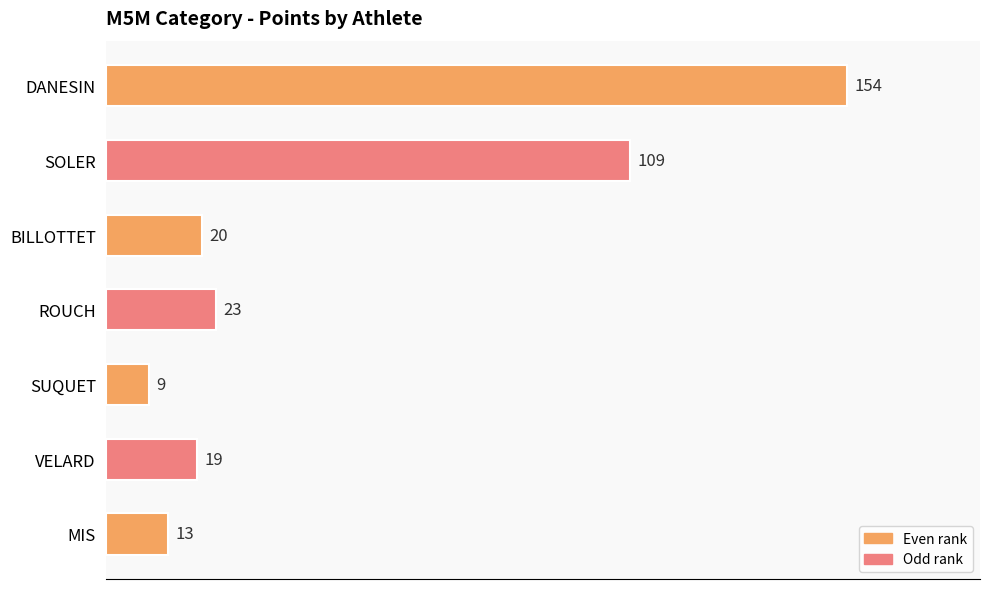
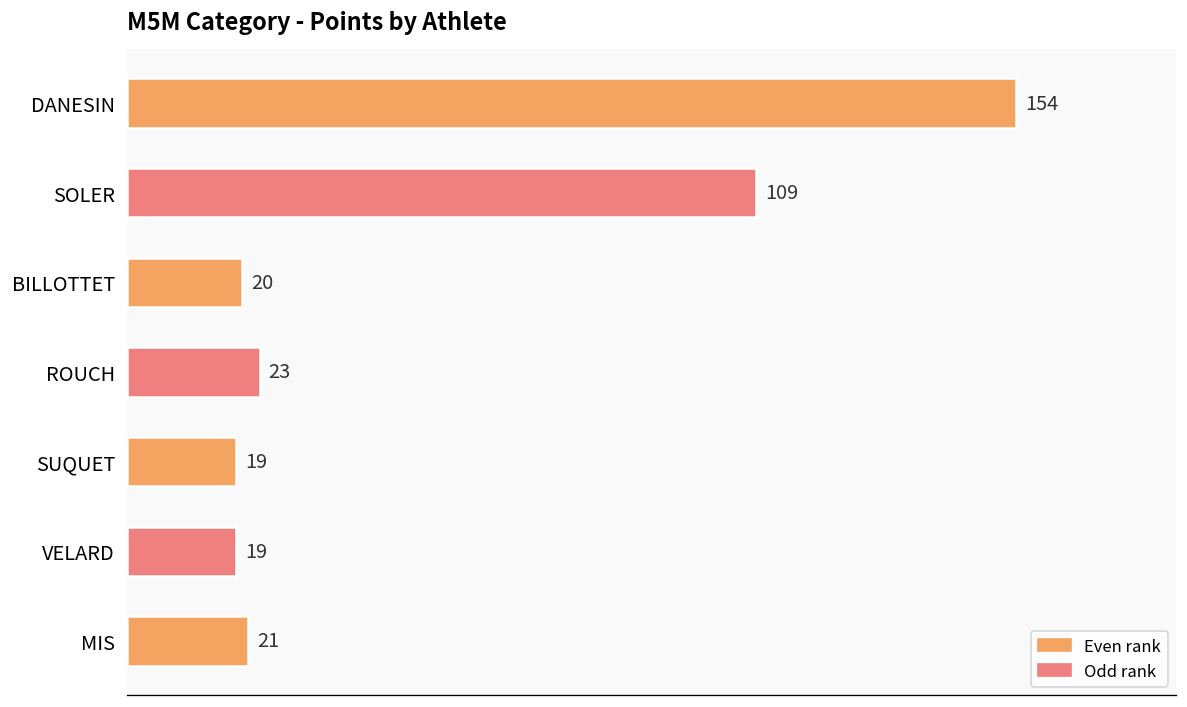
  {
    "DANESIN": 154,
    "SOLER": 109,
    "BILLOTTET": 20,
    "ROUCH": 23,
-   "SUQUET": 9,
+   "SUQUET": 19,
    "VELARD": 19,
-   "MIS": 13
+   "MIS": 21
  }
